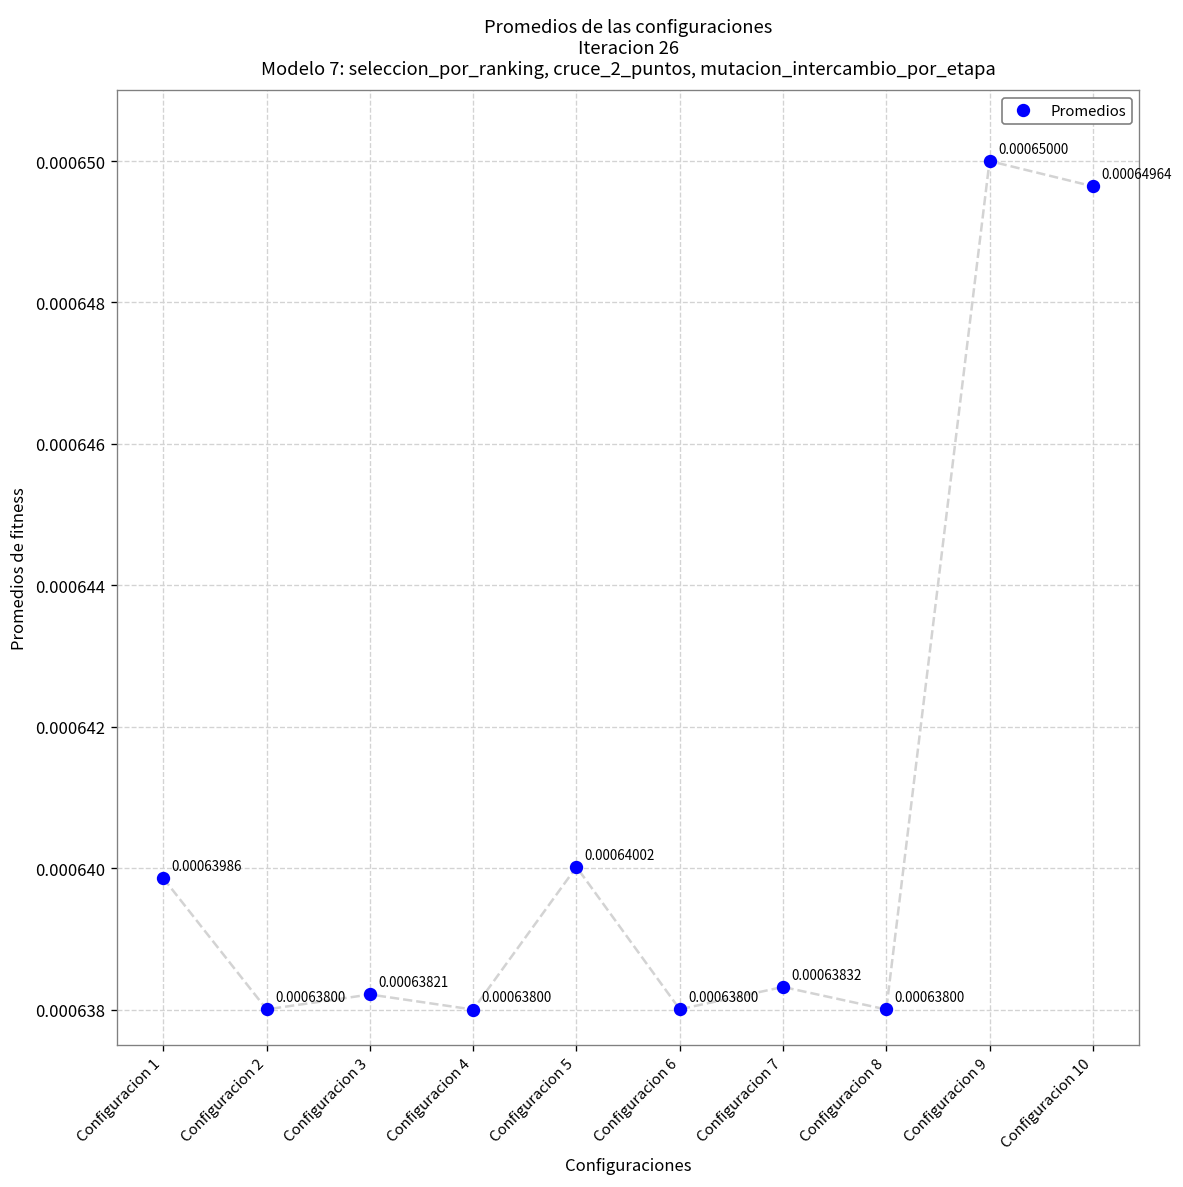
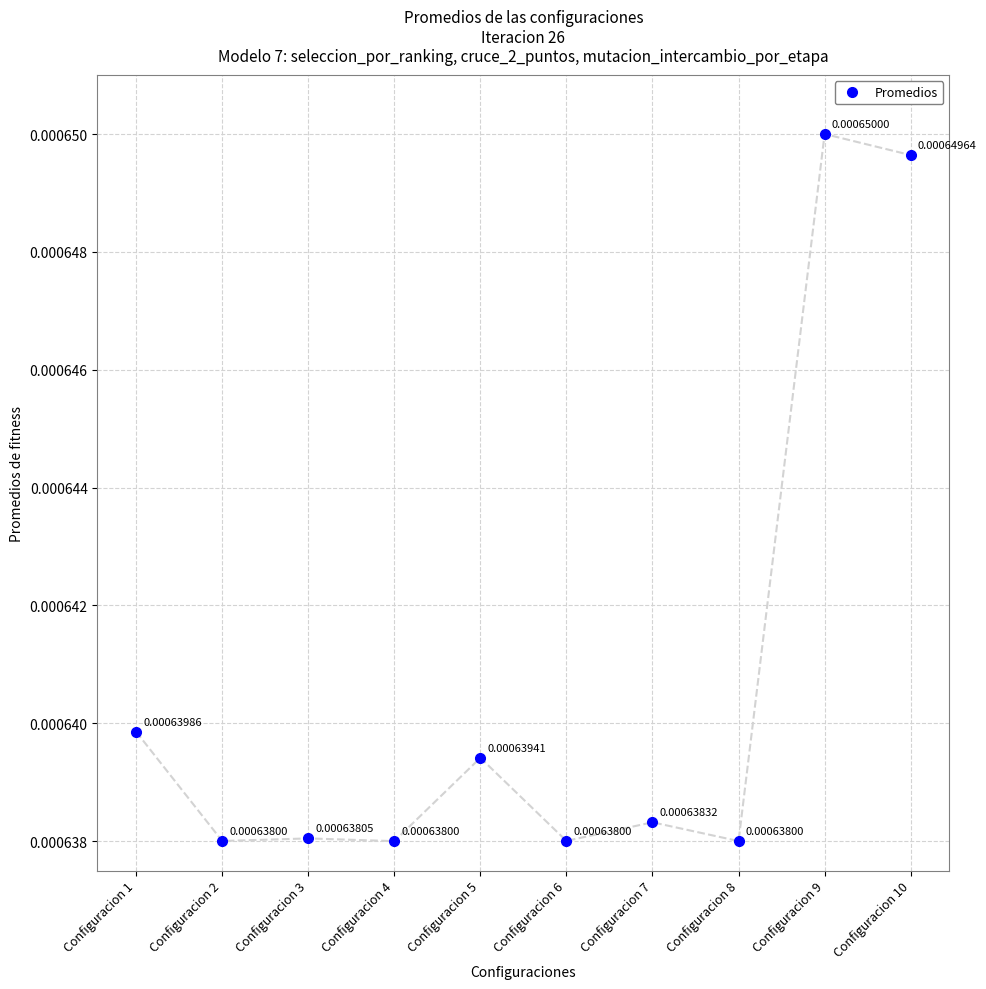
  {
    "Configuracion 1": 0.00063986,
    "Configuracion 2": 0.00063800,
-   "Configuracion 3": 0.00063821,
+   "Configuracion 3": 0.00063805,
    "Configuracion 4": 0.00063800,
-   "Configuracion 5": 0.00064002,
+   "Configuracion 5": 0.00063941,
    "Configuracion 6": 0.00063800,
    "Configuracion 7": 0.00063832,
    "Configuracion 8": 0.00063800,
    "Configuracion 9": 0.00065000,
    "Configuracion 10": 0.00064964
  }
